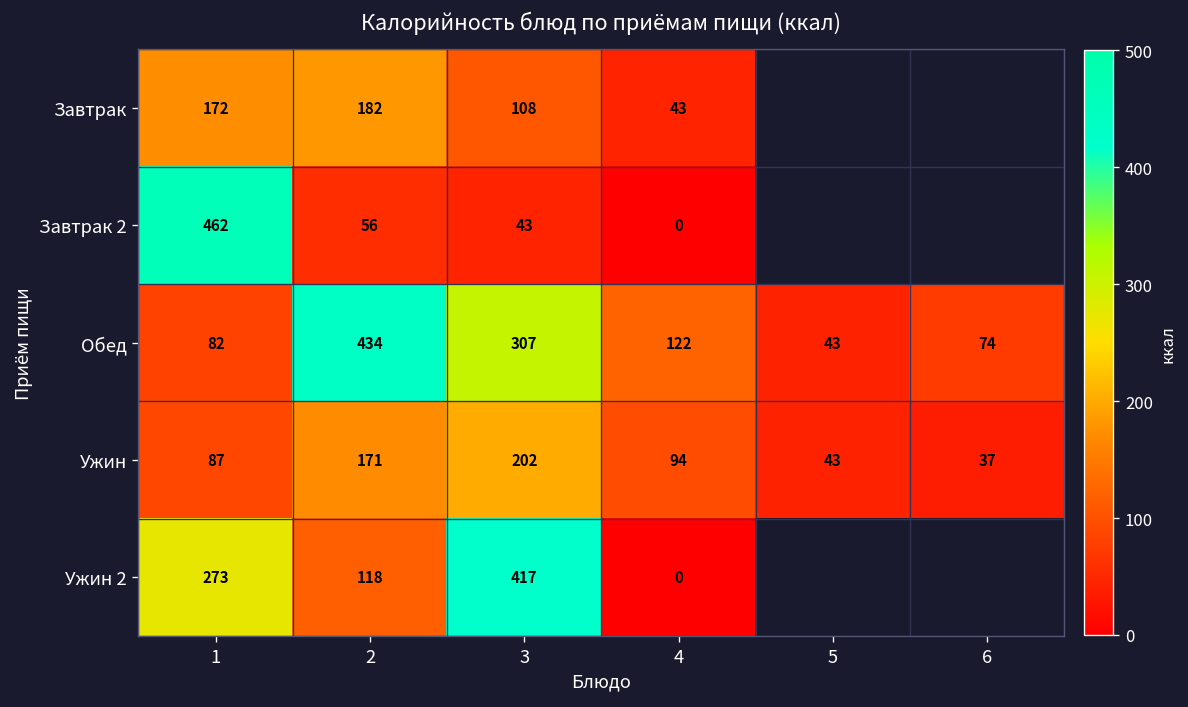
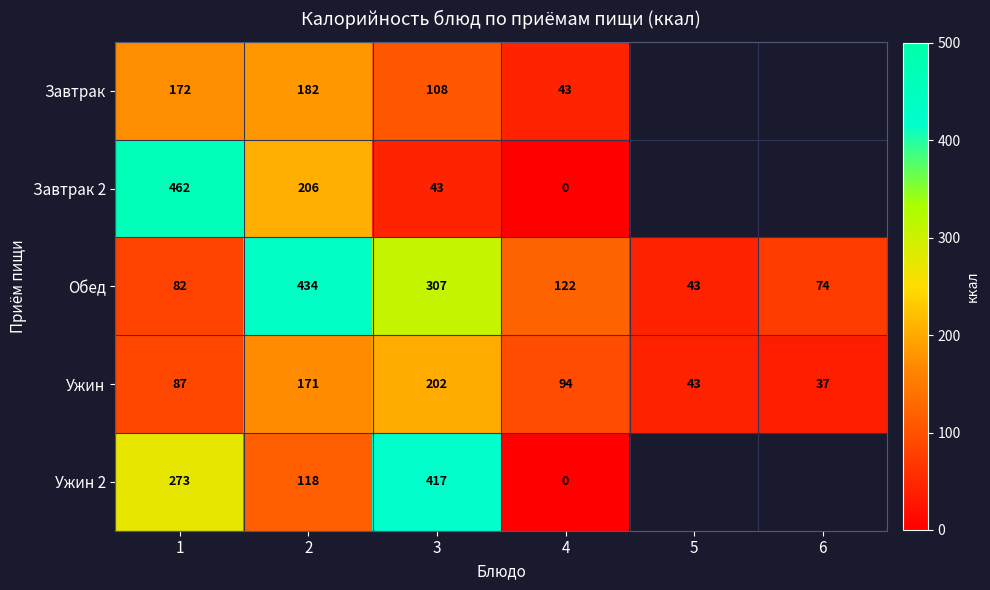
  {
    "Завтрак": {
      "1": 172,
      "2": 182,
      "3": 108,
      "4": 43
    },
    "Завтрак 2": {
      "1": 462,
-     "2": 56,
+     "2": 206,
      "3": 43,
      "4": 0
    },
    "Обед": {
      "1": 82,
      "2": 434,
      "3": 307,
      "4": 122,
      "5": 43,
      "6": 74
    },
    "Ужин": {
      "1": 87,
      "2": 171,
      "3": 202,
      "4": 94,
      "5": 43,
      "6": 37
    },
    "Ужин 2": {
      "1": 273,
      "2": 118,
      "3": 417,
      "4": 0
    }
  }
